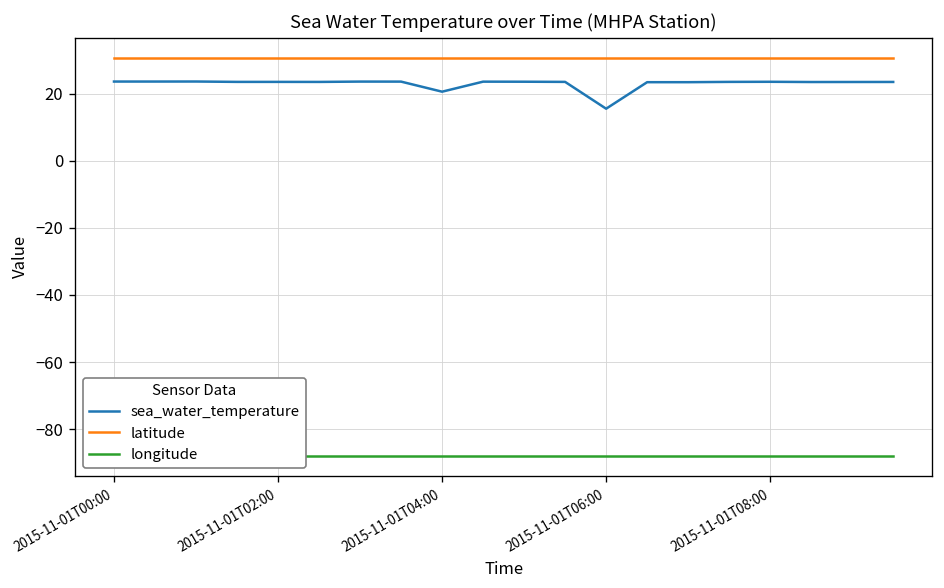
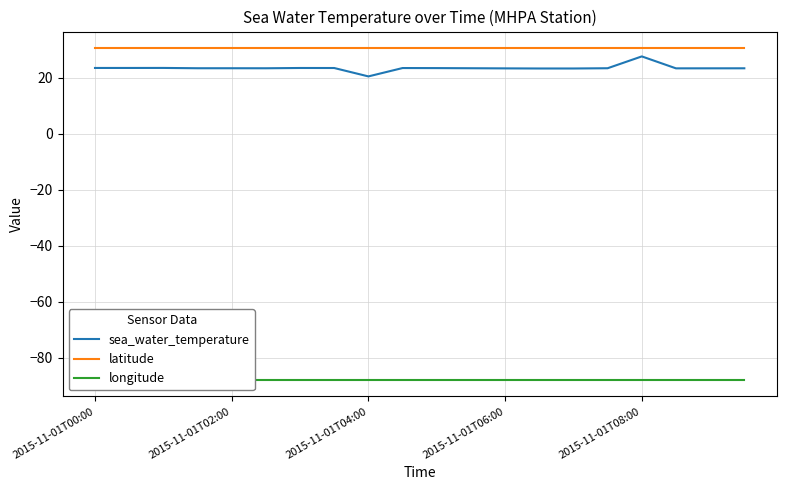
  {
    "sea_water_temperature": {
      "2015-11-01T00:00": 24,
      "2015-11-01T02:00": 23,
      "2015-11-01T04:00": 21,
-     "2015-11-01T06:00": 15,
-     "2015-11-01T08:00": 24
+     "2015-11-01T06:00": 23,
+     "2015-11-01T08:00": 28
    },
    "latitude": {
      "2015-11-01T00:00": 31,
      "2015-11-01T02:00": 31,
      "2015-11-01T04:00": 31,
      "2015-11-01T06:00": 31,
      "2015-11-01T08:00": 31
    },
    "longitude": {
      "2015-11-01T04:00": -88,
      "2015-11-01T06:00": -88,
      "2015-11-01T08:00": -88
    }
  }
